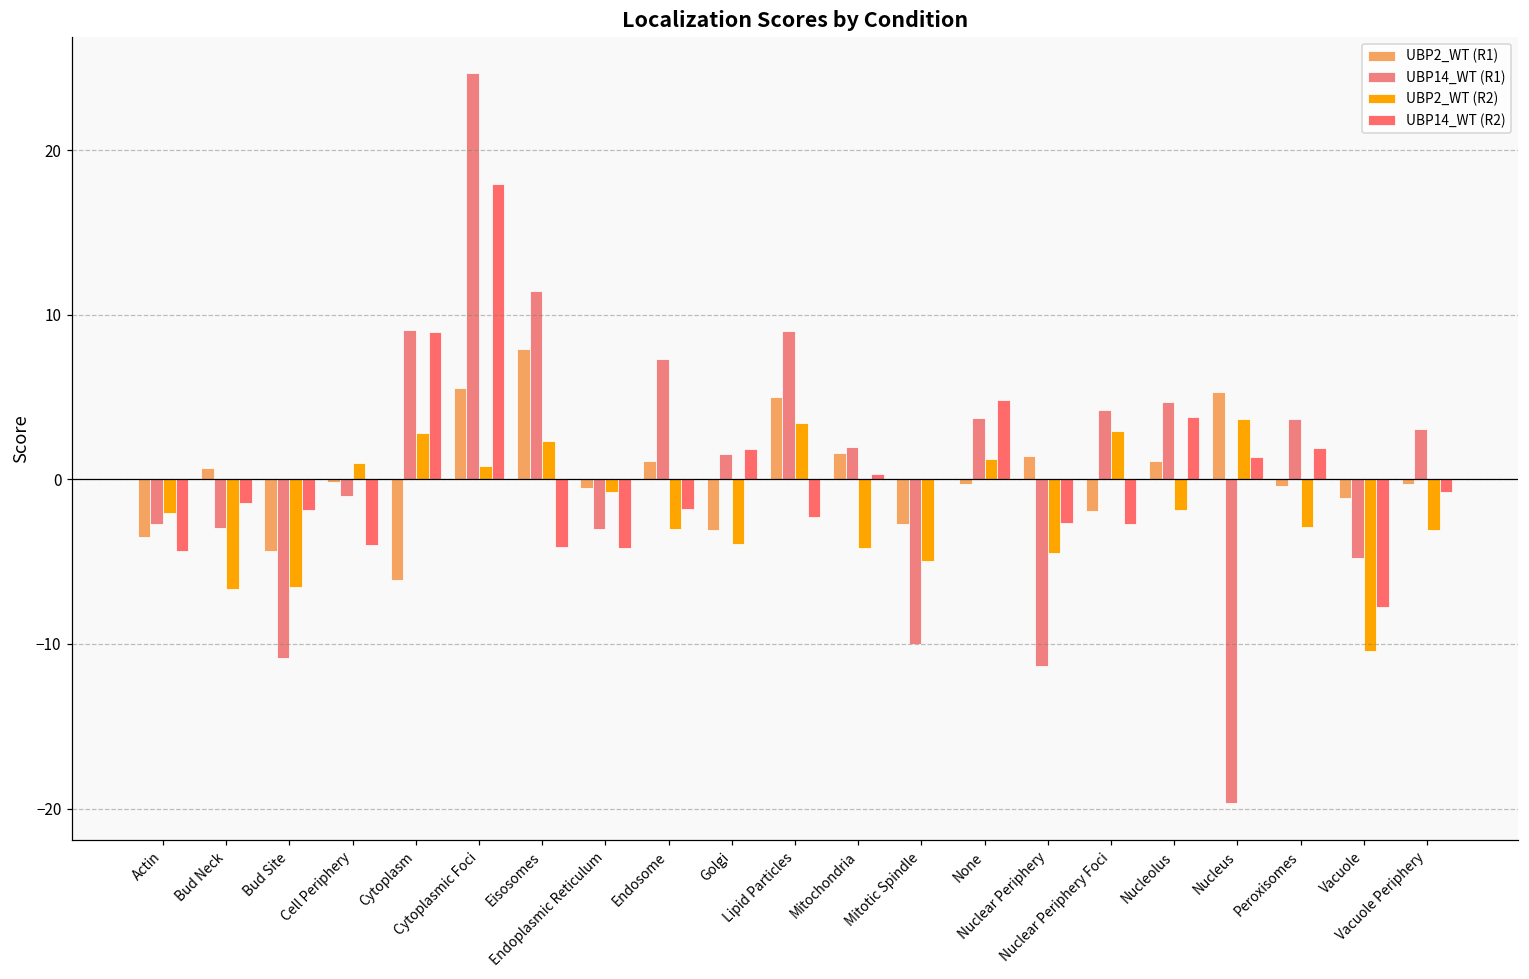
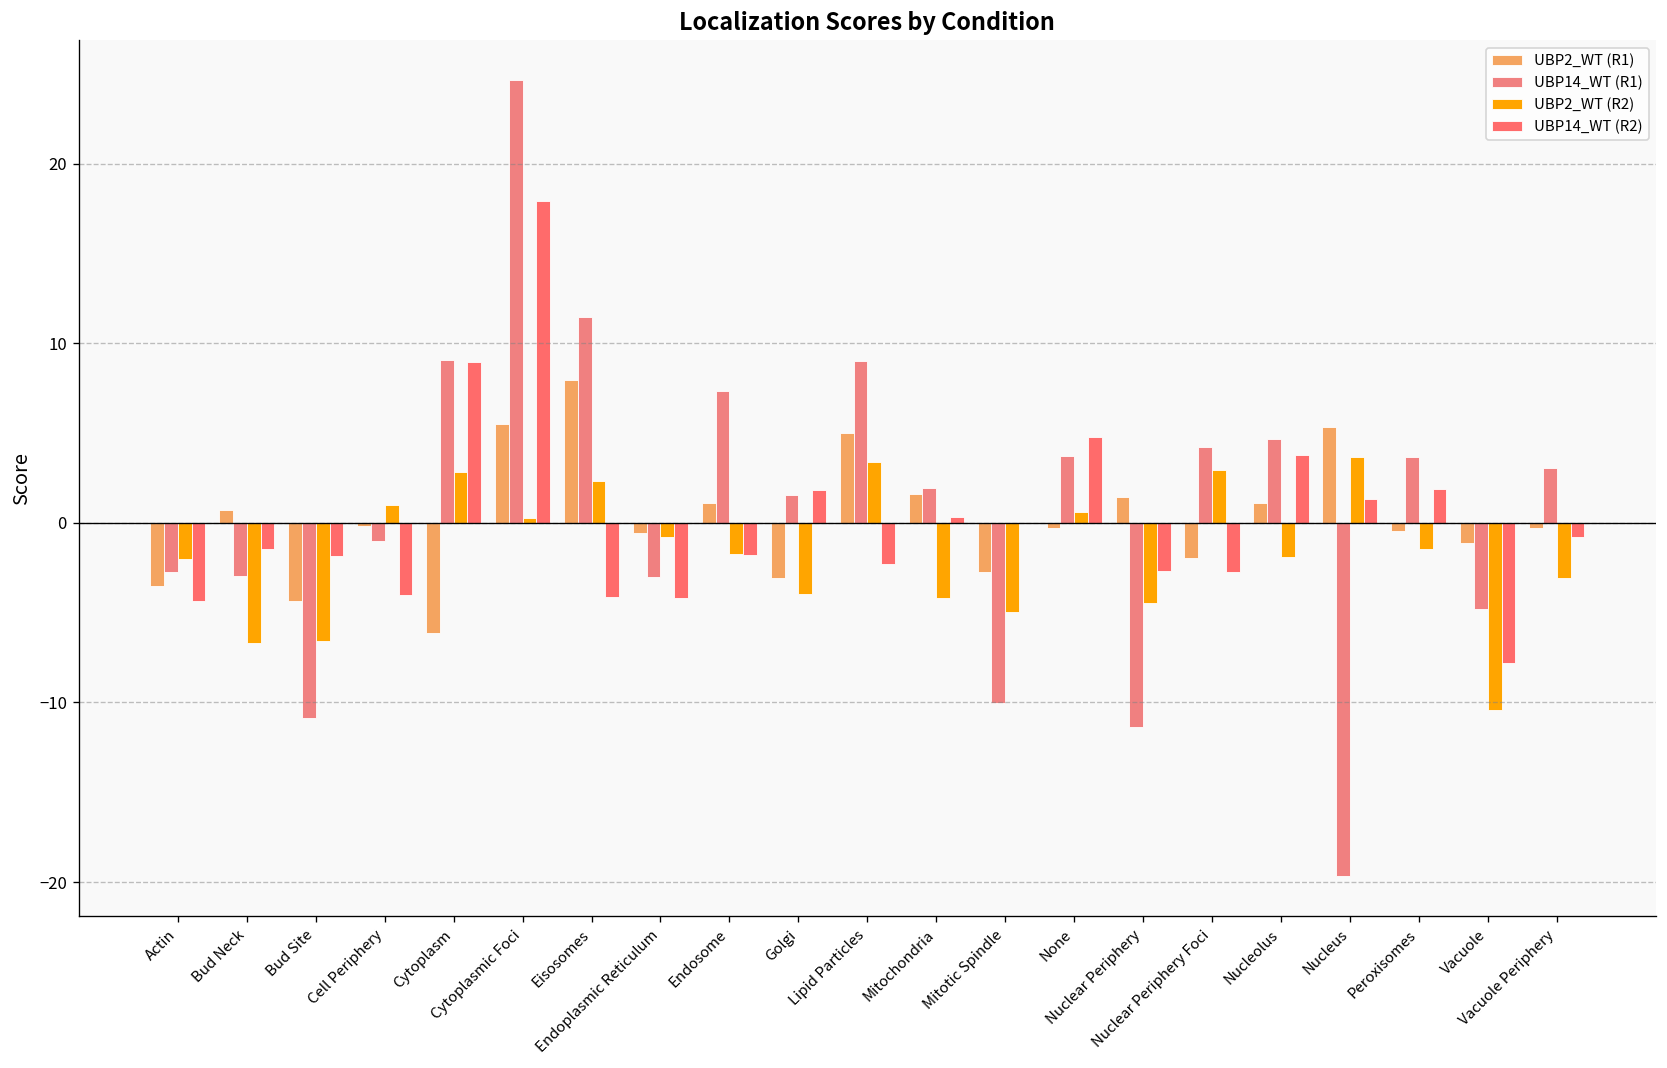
  {
    "UBP2_WT (R2)": {
      "Actin": -2.0,
      "Bud Neck": -6.7,
      "Bud Site": -6.6,
      "Cell Periphery": 1.0,
      "Cytoplasm": 2.8,
-     "Cytoplasmic Foci": 0.8,
+     "Cytoplasmic Foci": 0.3,
      "Eisosomes": 2.3,
      "Endoplasmic Reticulum": -0.8,
-     "Endosome": -3.0,
+     "Endosome": -1.7,
      "Golgi": -3.9,
      "Lipid Particles": 3.4,
      "Mitochondria": -4.2,
      "Mitotic Spindle": -5.0,
-     "None": 1.3,
+     "None": 0.6,
      "Nuclear Periphery": -4.5,
      "Nuclear Periphery Foci": 2.9,
      "Nucleolus": -1.9,
      "Nucleus": 3.7,
-     "Peroxisomes": -2.9,
+     "Peroxisomes": -1.5,
      "Vacuole": -10.4,
      "Vacuole Periphery": -3.1
    }
  }
